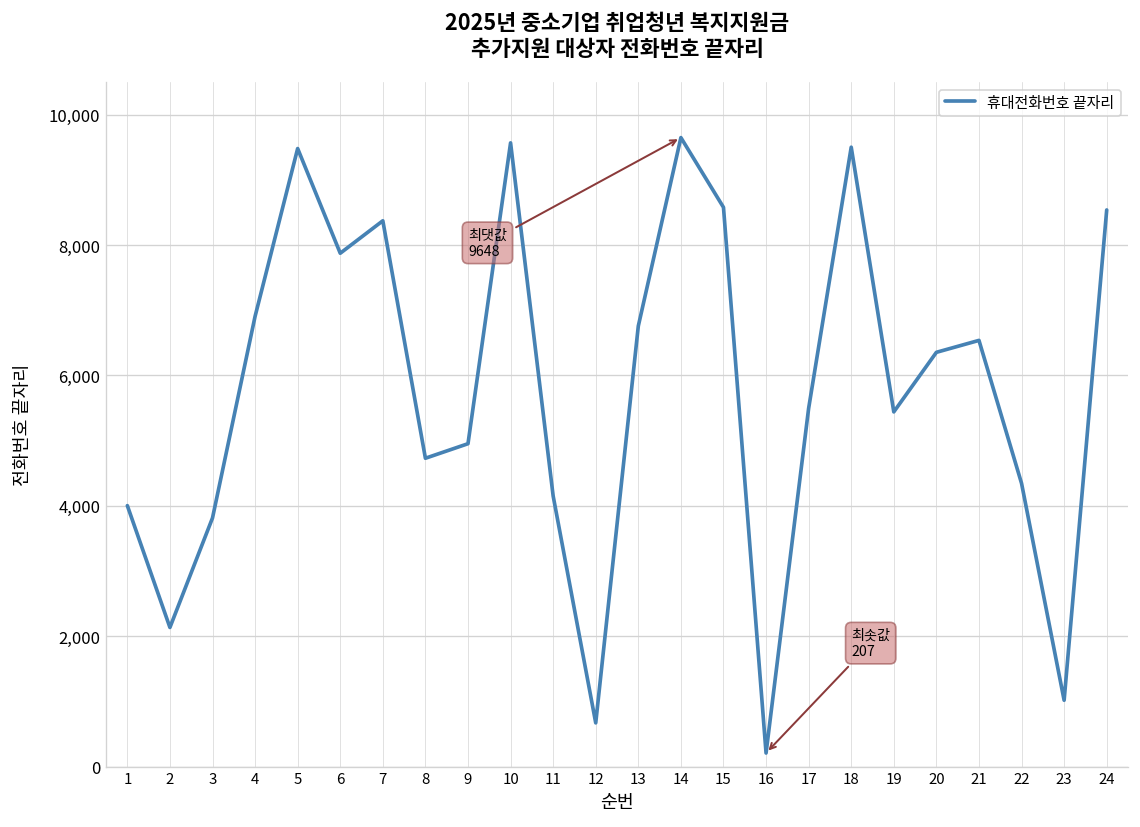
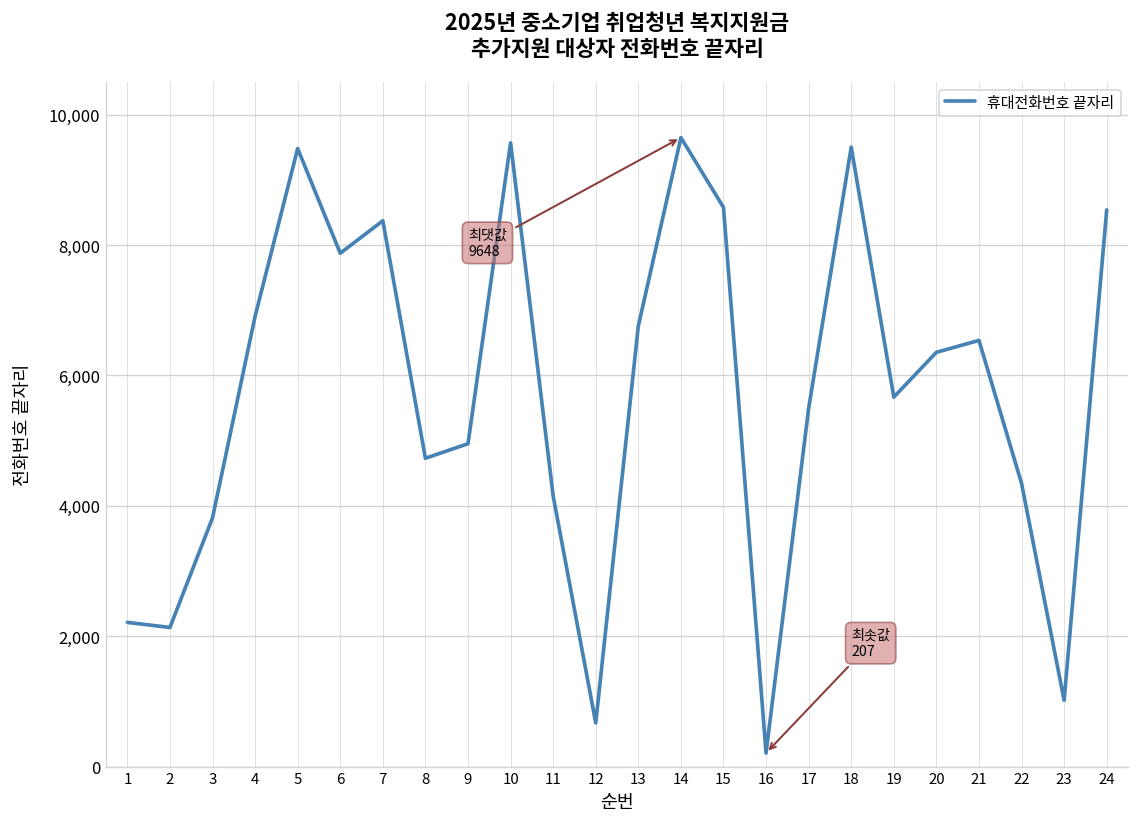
  {
-   "1": "4,000",
+   "1": "2,200",
    "2": "2,100",
    "3": "3,800",
    "4": "6,900",
    "5": "9,500",
    "6": "7,900",
    "7": "8,400",
    "8": "4,700",
    "9": "5,000",
    "11": "4,200",
    "12": "700",
    "13": "6,800",
    "14": "9,600",
    "15": "8,600",
    "17": "5,500",
    "18": "9,500",
-   "19": "5,400",
+   "19": "5,700",
    "20": "6,400",
    "21": "6,500",
    "22": "4,300",
    "23": "1,000",
    "24": "8,500"
  }
